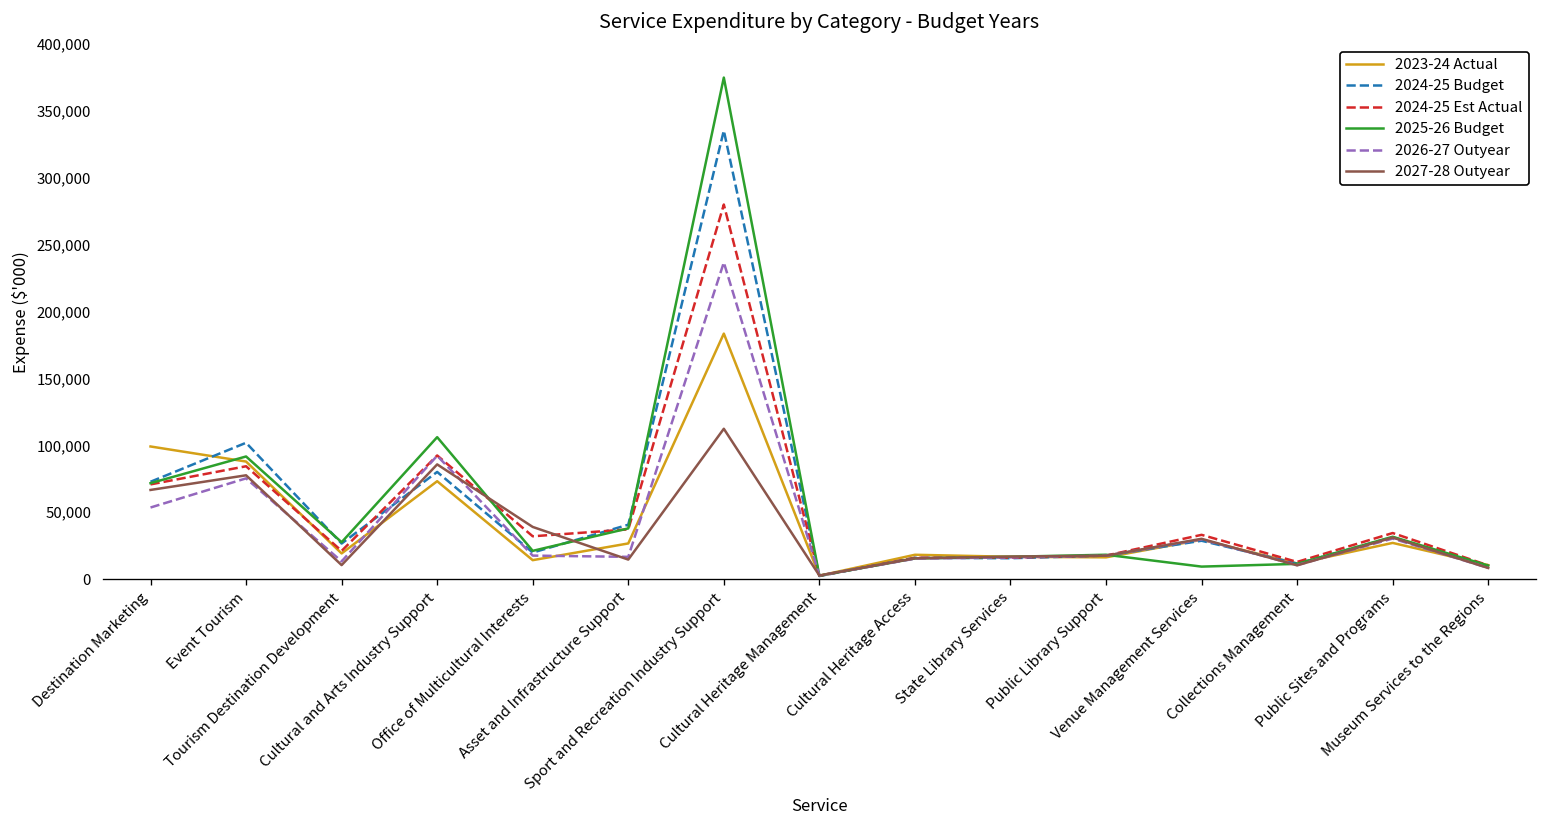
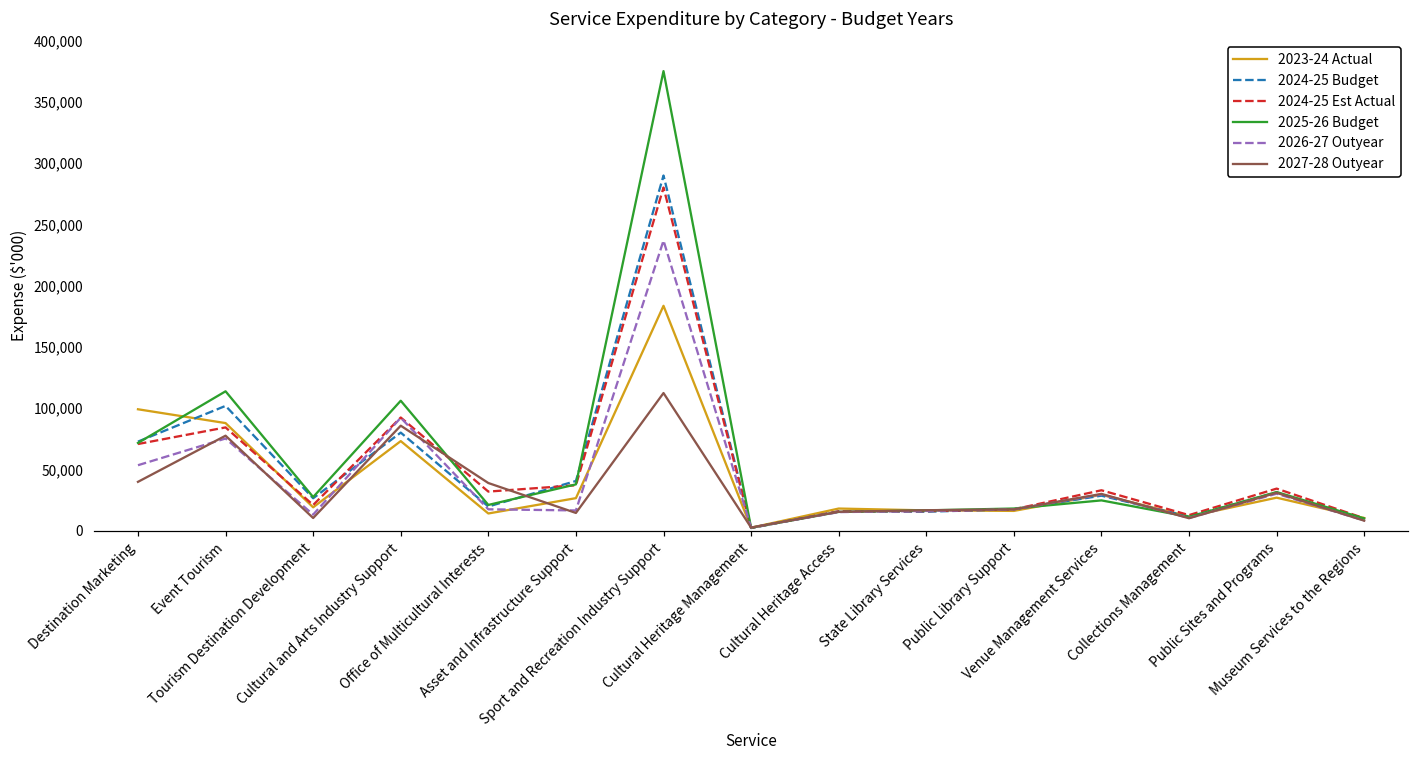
  {
    "2023-24 Actual": {
      "Destination Marketing": "99,000",
      "Event Tourism": "88,000",
      "Cultural and Arts Industry Support": "73,000",
      "Office of Multicultural Interests": "14,000",
      "Asset and Infrastructure Support": "27,000",
      "Sport and Recreation Industry Support": "184,000",
      "Public Sites and Programs": "27,000"
    },
    "2024-25 Budget": {
      "Event Tourism": "102,000",
      "Cultural and Arts Industry Support": "80,000",
      "Asset and Infrastructure Support": "41,000",
-     "Sport and Recreation Industry Support": "335,000"
+     "Sport and Recreation Industry Support": "290,000"
    },
    "2024-25 Est Actual": {
      "Event Tourism": "84,000",
      "Office of Multicultural Interests": "32,000",
      "Sport and Recreation Industry Support": "280,000",
      "Venue Management Services": "33,000",
      "Public Sites and Programs": "34,000"
    },
    "2025-26 Budget": {
-     "Event Tourism": "92,000",
+     "Event Tourism": "114,000",
      "Cultural and Arts Industry Support": "106,000",
      "Sport and Recreation Industry Support": "375,000",
-     "Venue Management Services": "9,000"
+     "Venue Management Services": "25,000"
    },
    "2026-27 Outyear": {
      "Destination Marketing": "53,000",
      "Tourism Destination Development": "13,000",
      "Sport and Recreation Industry Support": "237,000"
    },
    "2027-28 Outyear": {
-     "Destination Marketing": "67,000",
+     "Destination Marketing": "40,000",
      "Tourism Destination Development": "10,000",
      "Cultural and Arts Industry Support": "86,000",
      "Office of Multicultural Interests": "39,000",
      "Sport and Recreation Industry Support": "112,000"
    }
  }
